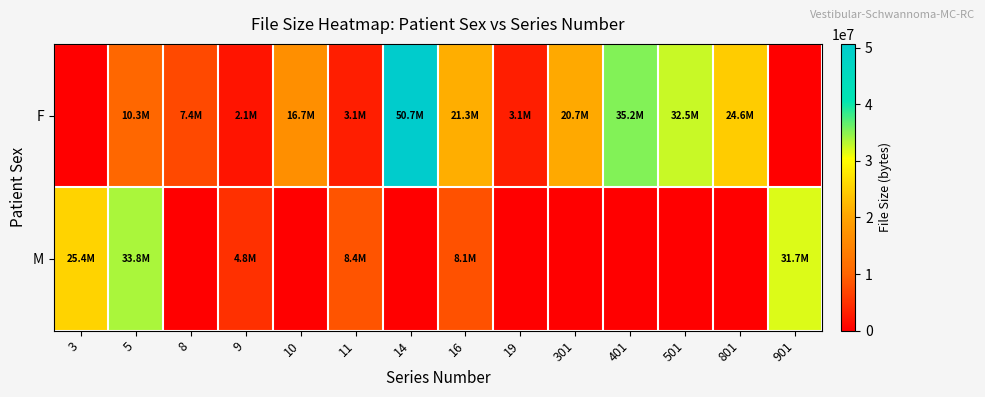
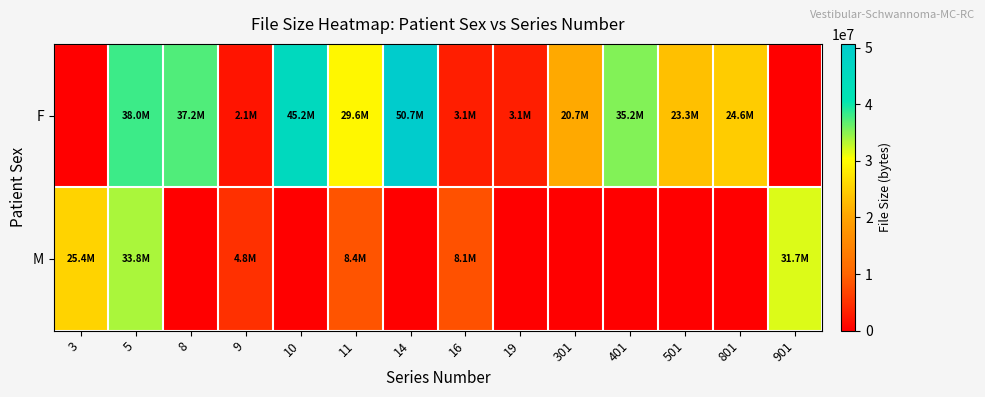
  {
    "F": {
-     "5": "10.3M",
-     "8": "7.4M",
+     "5": "38.0M",
+     "8": "37.2M",
      "9": "2.1M",
-     "10": "16.7M",
-     "11": "3.1M",
+     "10": "45.2M",
+     "11": "29.6M",
      "14": "50.7M",
-     "16": "21.3M",
+     "16": "3.1M",
      "19": "3.1M",
      "301": "20.7M",
      "401": "35.2M",
-     "501": "32.5M",
+     "501": "23.3M",
      "801": "24.6M"
    },
    "M": {
      "3": "25.4M",
      "5": "33.8M",
      "9": "4.8M",
      "11": "8.4M",
      "16": "8.1M",
      "901": "31.7M"
    }
  }
